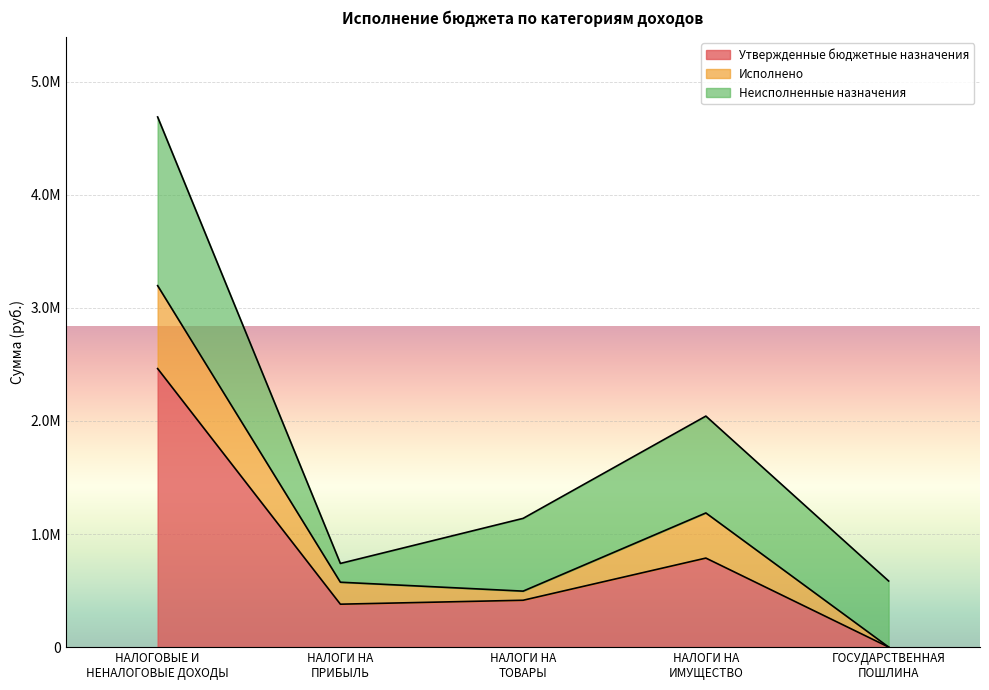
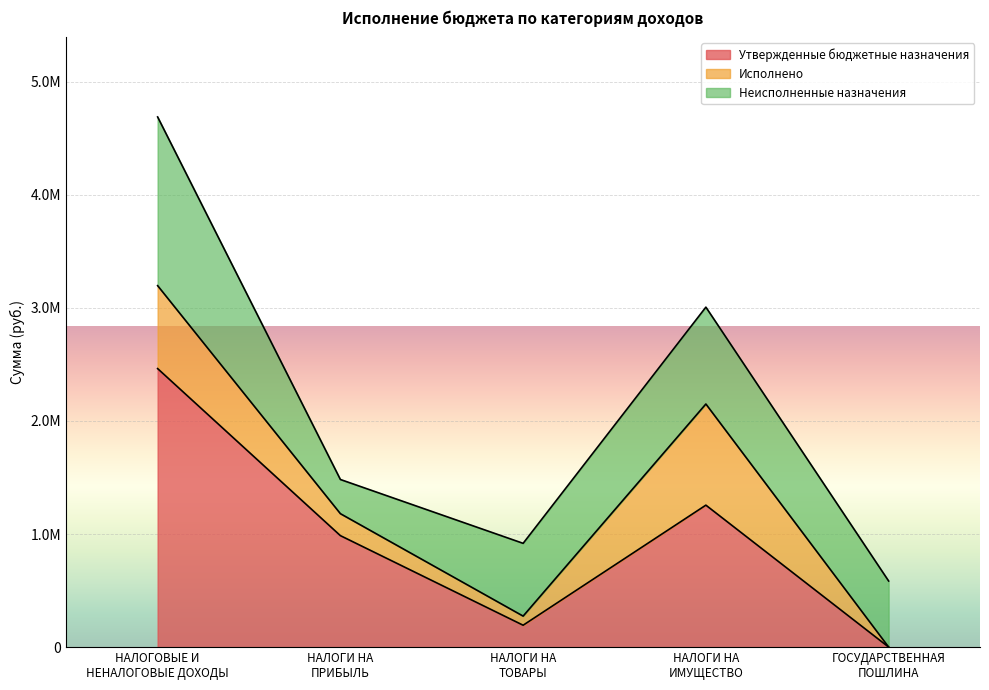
  {
    "Утвержденные бюджетные назначения": {
      "НАЛОГОВЫЕ И НЕНАЛОГОВЫЕ ДОХОДЫ": 2460000,
-     "НАЛОГИ НА ПРИБЫЛЬ": 380000,
-     "НАЛОГИ НА ТОВАРЫ": 410000,
-     "НАЛОГИ НА ИМУЩЕСТВО": 790000
+     "НАЛОГИ НА ПРИБЫЛЬ": 990000,
+     "НАЛОГИ НА ТОВАРЫ": 190000,
+     "НАЛОГИ НА ИМУЩЕСТВО": 1260000
    },
    "Исполнено": {
      "НАЛОГОВЫЕ И НЕНАЛОГОВЫЕ ДОХОДЫ": 730000,
      "НАЛОГИ НА ПРИБЫЛЬ": 190000,
      "НАЛОГИ НА ТОВАРЫ": 80000,
-     "НАЛОГИ НА ИМУЩЕСТВО": 400000
+     "НАЛОГИ НА ИМУЩЕСТВО": 890000
    },
    "Неисполненные назначения": {
      "НАЛОГОВЫЕ И НЕНАЛОГОВЫЕ ДОХОДЫ": 1490000,
-     "НАЛОГИ НА ПРИБЫЛЬ": 170000,
+     "НАЛОГИ НА ПРИБЫЛЬ": 300000,
      "НАЛОГИ НА ТОВАРЫ": 640000,
      "НАЛОГИ НА ИМУЩЕСТВО": 860000,
      "ГОСУДАРСТВЕННАЯ ПОШЛИНА": 580000
    }
  }
